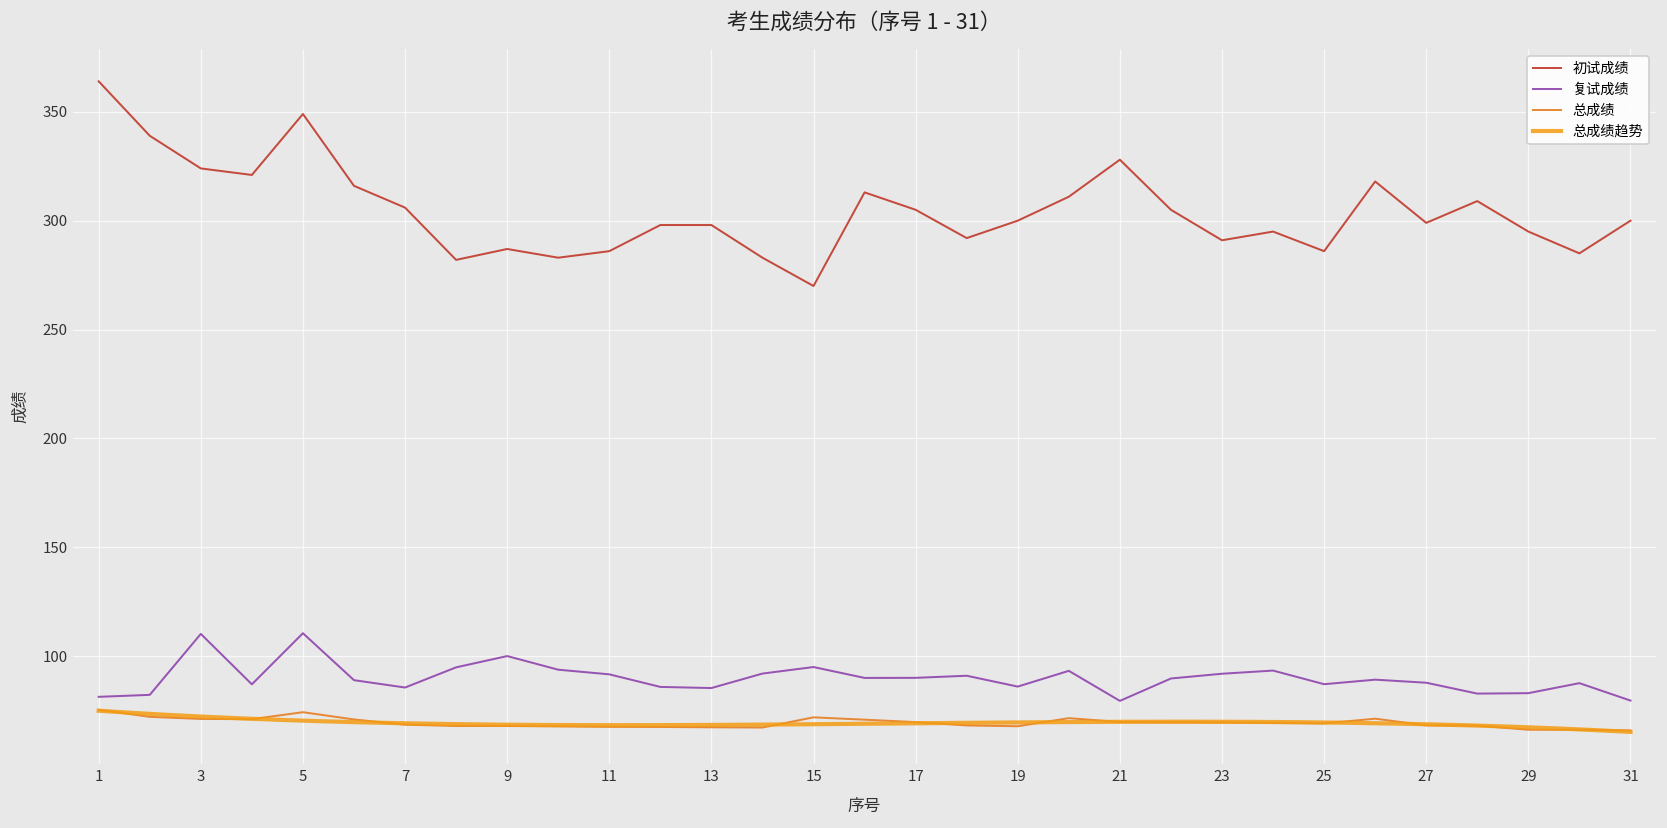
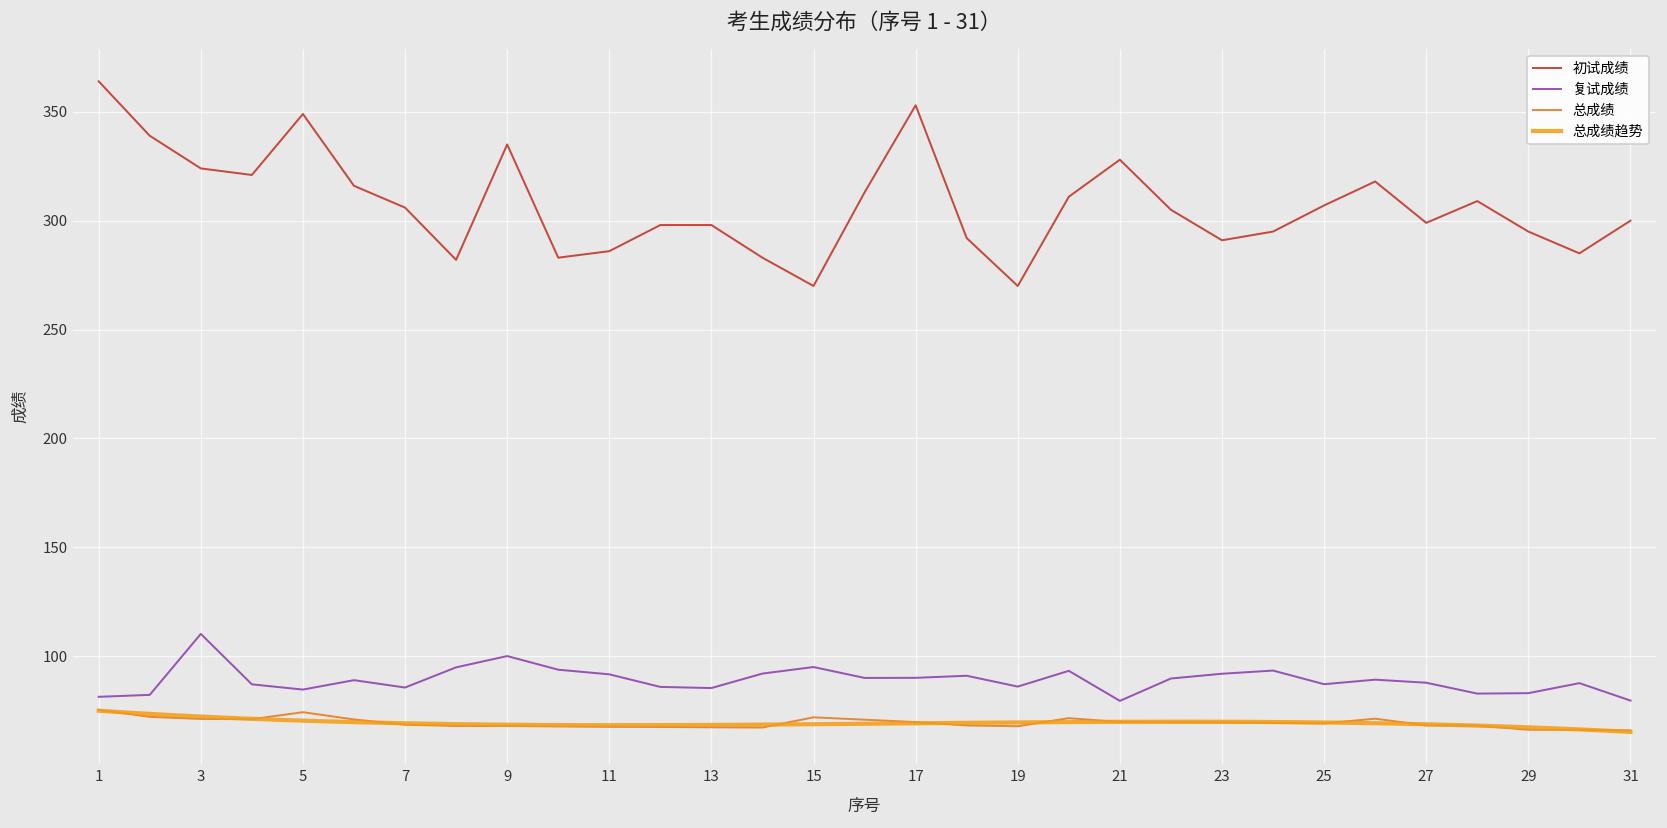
  {
    "初试成绩": {
      "1": 364,
      "3": 324,
      "5": 349,
      "7": 306,
-     "9": 287,
+     "9": 335,
      "11": 286,
      "13": 298,
      "15": 270,
-     "17": 305,
-     "19": 300,
+     "17": 353,
+     "19": 270,
      "21": 328,
      "23": 291,
-     "25": 286,
+     "25": 307,
      "27": 299,
      "29": 295,
      "31": 300
    },
    "复试成绩": {
      "1": 81,
      "3": 110,
-     "5": 111,
+     "5": 85,
      "7": 86,
      "9": 100,
      "11": 92,
      "13": 85,
      "15": 95,
      "17": 90,
      "19": 86,
      "21": 79,
      "23": 92,
      "25": 87,
      "27": 88,
      "29": 83,
      "31": 80
    }
  }
